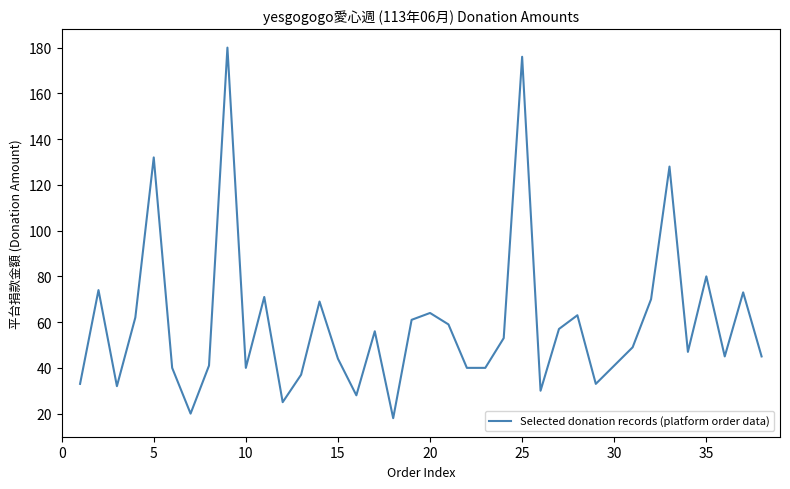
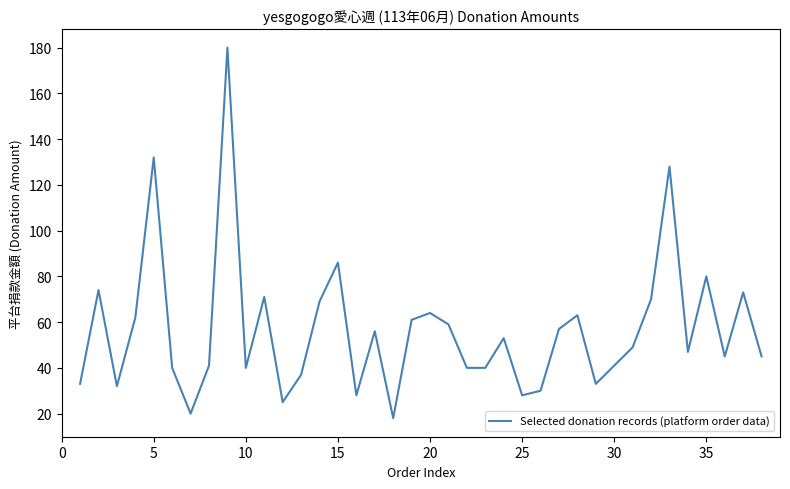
  {
    "5": 132,
    "10": 40,
-   "15": 44,
+   "15": 86,
    "20": 64,
-   "25": 176,
+   "25": 28,
    "30": 41,
    "35": 80
  }
